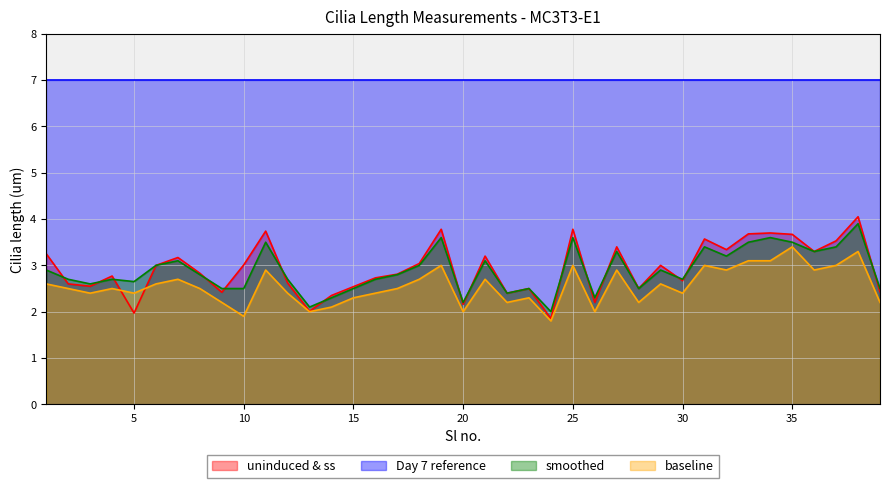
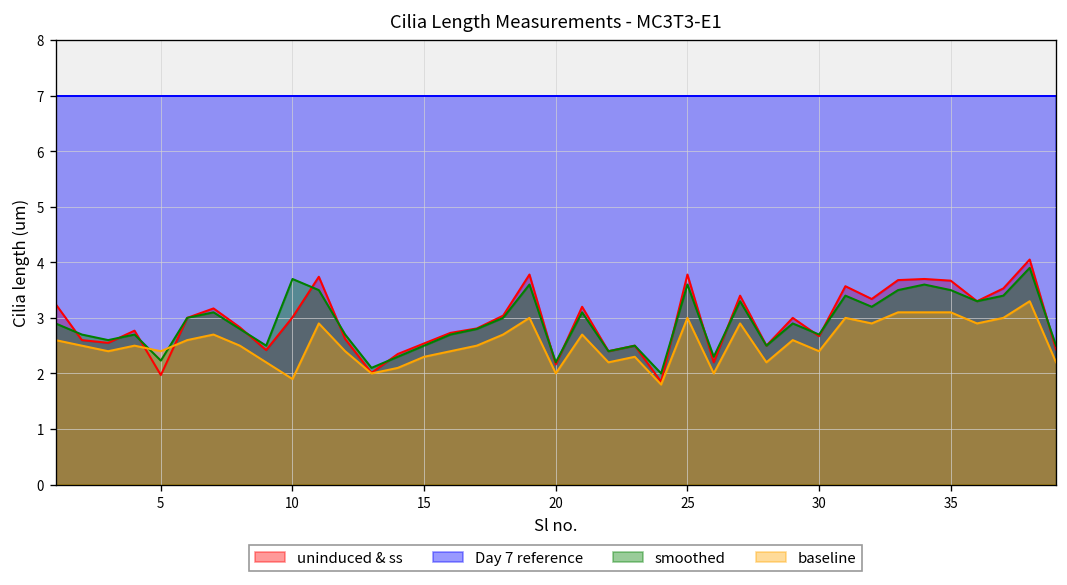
  {
    "uninduced & ss": {
      "5": 2.0,
      "10": 3.0,
      "25": 3.8,
      "35": 3.7
    },
    "Day 7 reference": {
      "5": 7.0,
      "10": 7.0,
      "15": 7.0,
      "20": 7.0,
      "25": 7.0,
      "30": 7.0,
      "35": 7.0
    },
    "smoothed": {
-     "5": 2.7,
-     "10": 2.5,
+     "5": 2.2,
+     "10": 3.7,
      "25": 3.6,
      "35": 3.5
    },
    "baseline": {
      "5": 2.4,
      "10": 1.9,
      "15": 2.3,
      "20": 2.0,
      "25": 3.0,
      "30": 2.4,
-     "35": 3.4
+     "35": 3.1
    }
  }
